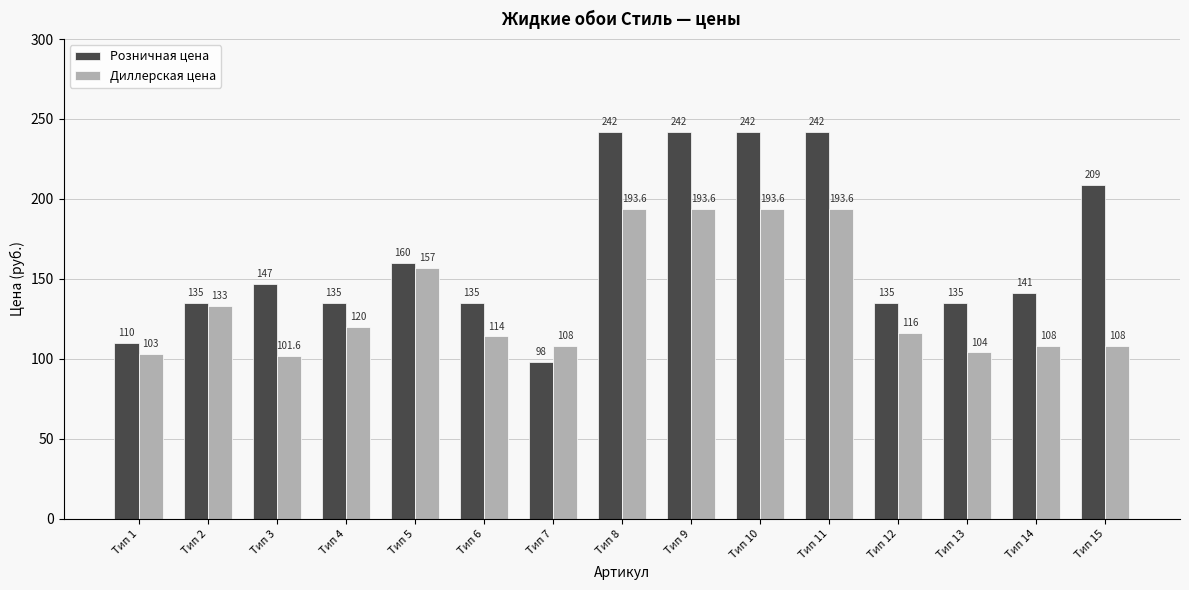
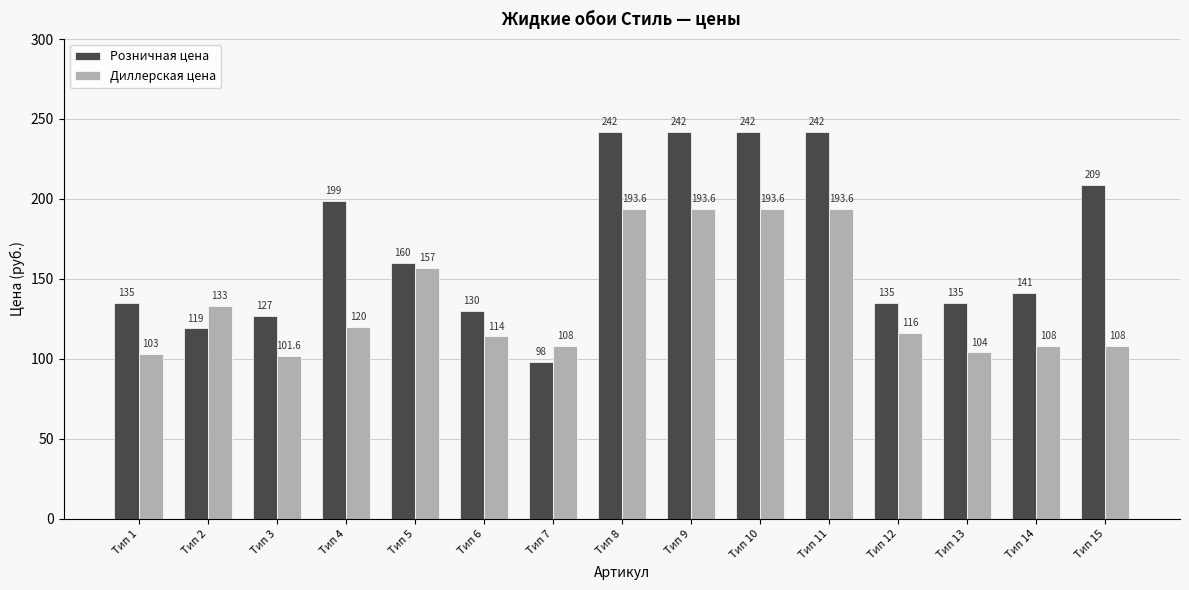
  {
    "Розничная цена": {
-     "Тип 1": 110,
-     "Тип 2": 135,
-     "Тип 3": 147,
-     "Тип 4": 135,
+     "Тип 1": 135,
+     "Тип 2": 119,
+     "Тип 3": 127,
+     "Тип 4": 199,
      "Тип 5": 160,
-     "Тип 6": 135,
+     "Тип 6": 130,
      "Тип 7": 98,
      "Тип 8": 242,
      "Тип 9": 242,
      "Тип 10": 242,
      "Тип 11": 242,
      "Тип 12": 135,
      "Тип 13": 135,
      "Тип 14": 141,
      "Тип 15": 209
    },
    "Диллерская цена": {
      "Тип 1": 103,
      "Тип 2": 133,
      "Тип 3": 101.6,
      "Тип 4": 120,
      "Тип 5": 157,
      "Тип 6": 114,
      "Тип 7": 108,
      "Тип 8": 193.6,
      "Тип 9": 193.6,
      "Тип 10": 193.6,
      "Тип 11": 193.6,
      "Тип 12": 116,
      "Тип 13": 104,
      "Тип 14": 108,
      "Тип 15": 108
    }
  }
